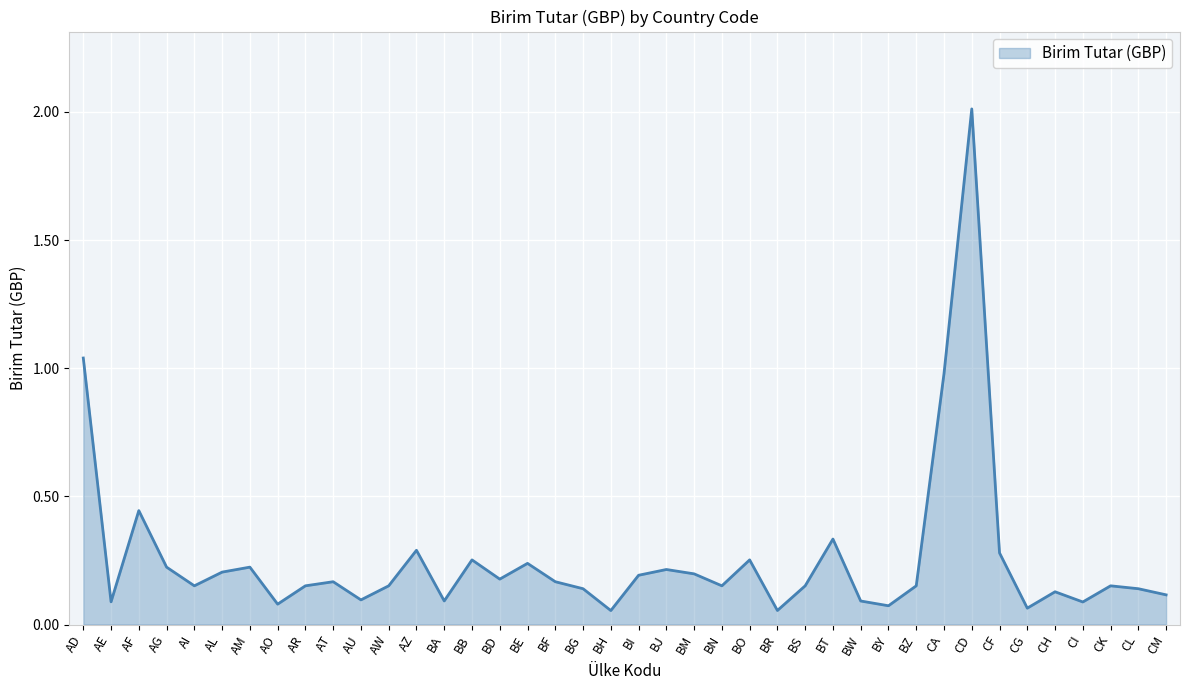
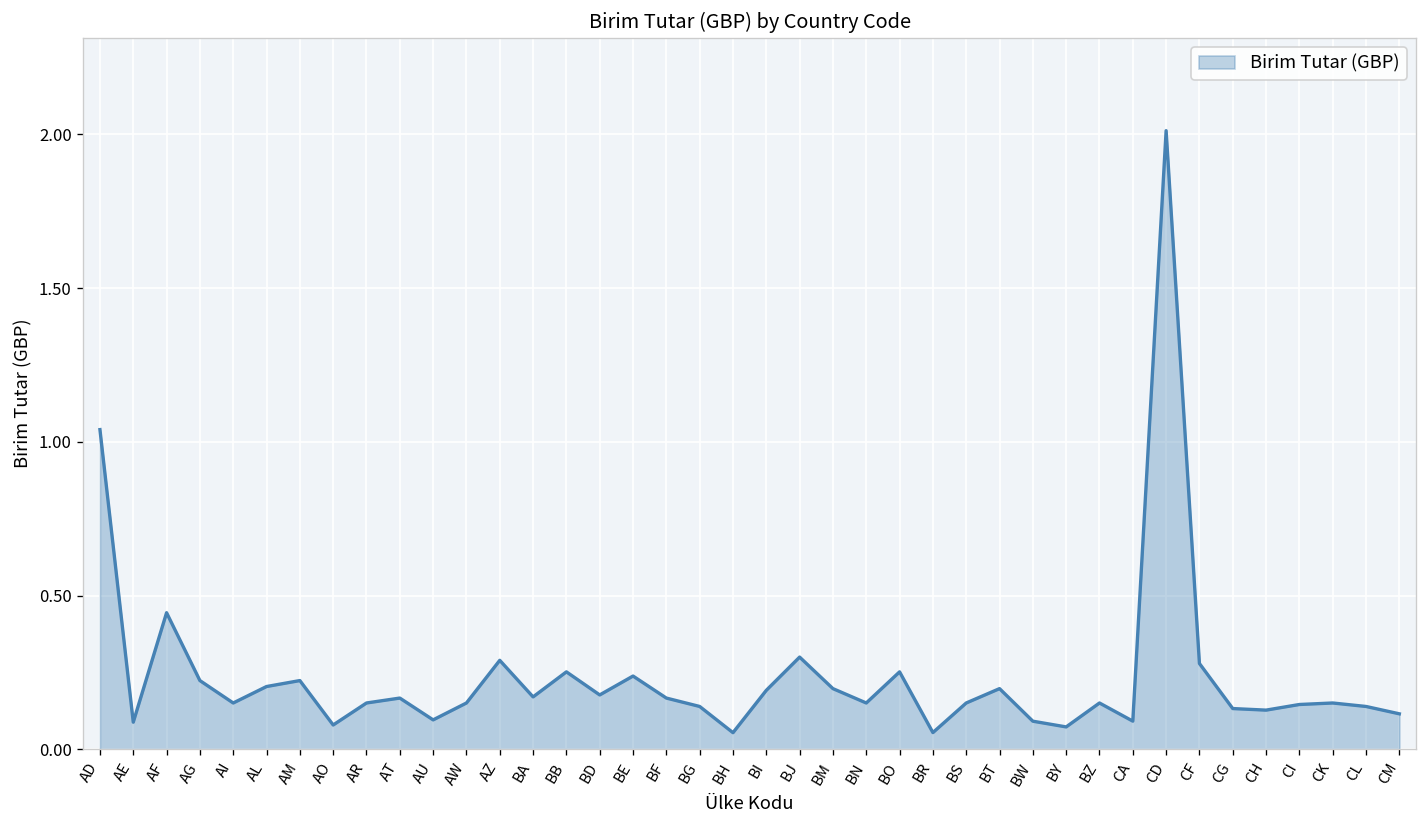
  {
    "AD": 1.04,
    "AE": 0.09,
    "AF": 0.44,
    "AG": 0.22,
    "AI": 0.15,
    "AL": 0.20,
    "AM": 0.22,
    "AO": 0.08,
    "AR": 0.15,
    "AT": 0.17,
    "AU": 0.10,
    "AW": 0.15,
    "AZ": 0.29,
-   "BA": 0.09,
+   "BA": 0.17,
    "BB": 0.25,
    "BD": 0.18,
    "BE": 0.24,
    "BF": 0.17,
    "BG": 0.14,
    "BH": 0.05,
    "BI": 0.19,
-   "BJ": 0.21,
+   "BJ": 0.30,
    "BM": 0.20,
    "BN": 0.15,
    "BO": 0.25,
    "BR": 0.05,
    "BS": 0.15,
-   "BT": 0.33,
+   "BT": 0.20,
    "BW": 0.09,
    "BY": 0.07,
    "BZ": 0.15,
-   "CA": 0.98,
+   "CA": 0.09,
    "CD": 2.01,
    "CF": 0.28,
-   "CG": 0.06,
+   "CG": 0.13,
    "CH": 0.13,
-   "CI": 0.09,
+   "CI": 0.15,
    "CK": 0.15,
    "CL": 0.14,
    "CM": 0.12
  }
